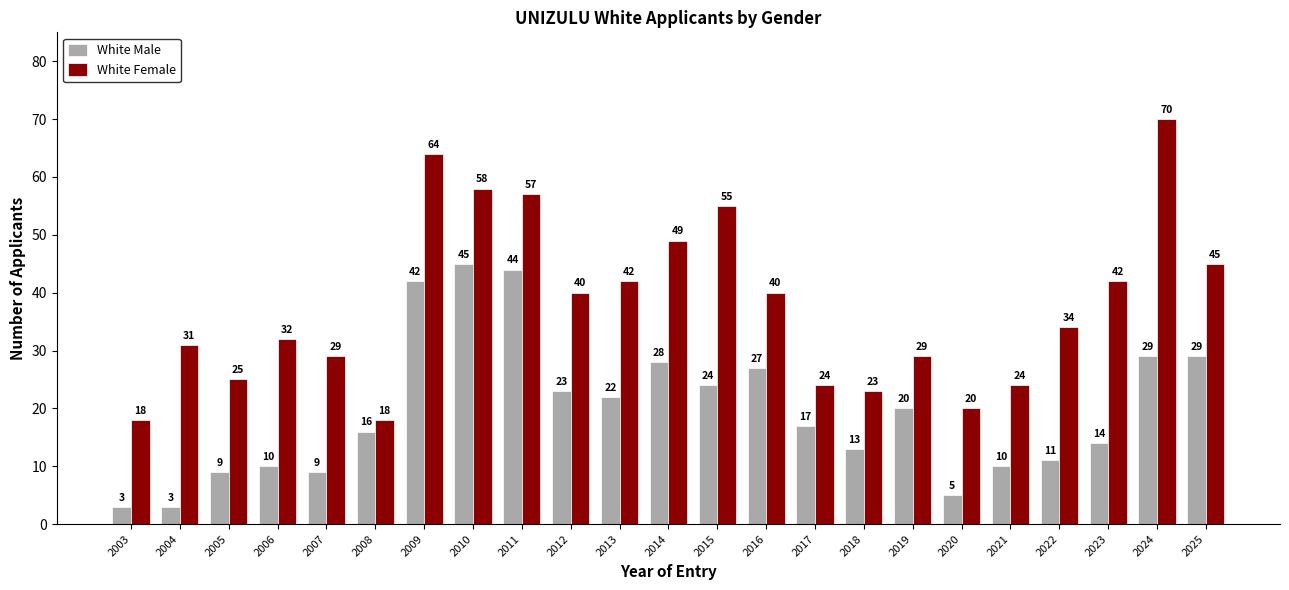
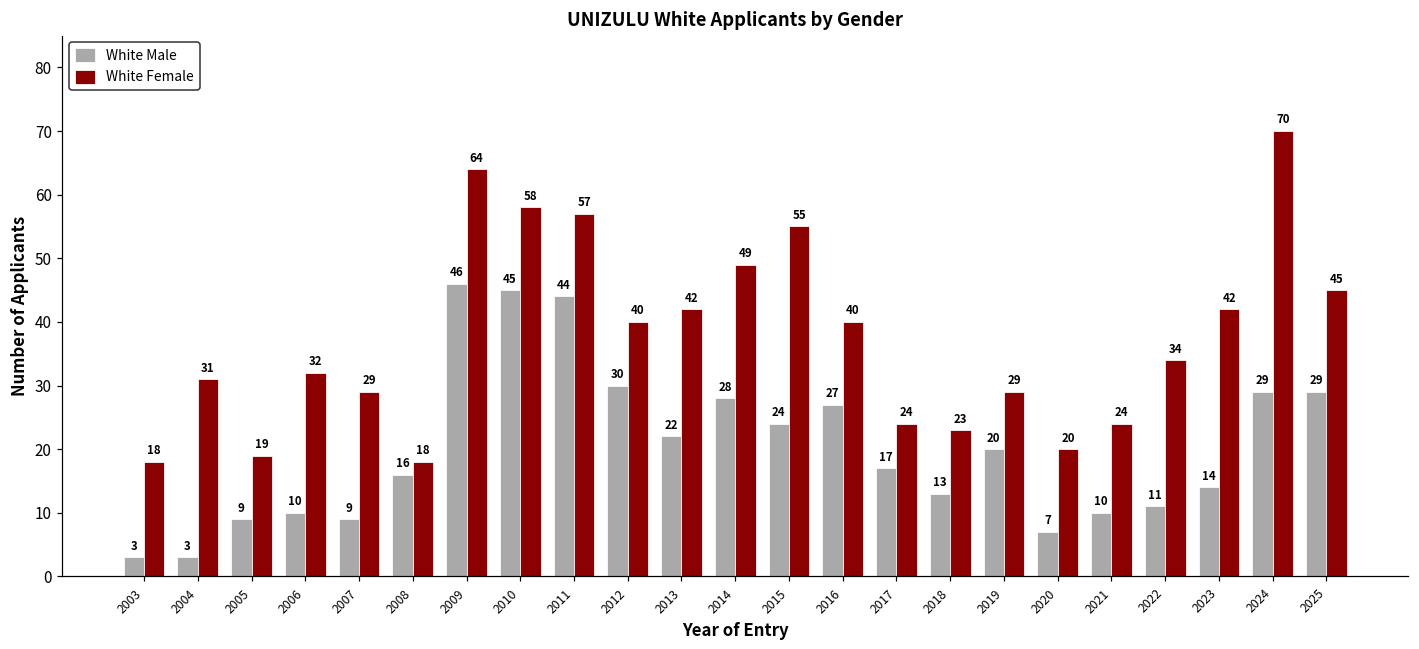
  {
    "White Male": {
      "2003": 3,
      "2004": 3,
      "2005": 9,
      "2006": 10,
      "2007": 9,
      "2008": 16,
-     "2009": 42,
+     "2009": 46,
      "2010": 45,
      "2011": 44,
-     "2012": 23,
+     "2012": 30,
      "2013": 22,
      "2014": 28,
      "2015": 24,
      "2016": 27,
      "2017": 17,
      "2018": 13,
      "2019": 20,
-     "2020": 5,
+     "2020": 7,
      "2021": 10,
      "2022": 11,
      "2023": 14,
      "2024": 29,
      "2025": 29
    },
    "White Female": {
      "2003": 18,
      "2004": 31,
-     "2005": 25,
+     "2005": 19,
      "2006": 32,
      "2007": 29,
      "2008": 18,
      "2009": 64,
      "2010": 58,
      "2011": 57,
      "2012": 40,
      "2013": 42,
      "2014": 49,
      "2015": 55,
      "2016": 40,
      "2017": 24,
      "2018": 23,
      "2019": 29,
      "2020": 20,
      "2021": 24,
      "2022": 34,
      "2023": 42,
      "2024": 70,
      "2025": 45
    }
  }
